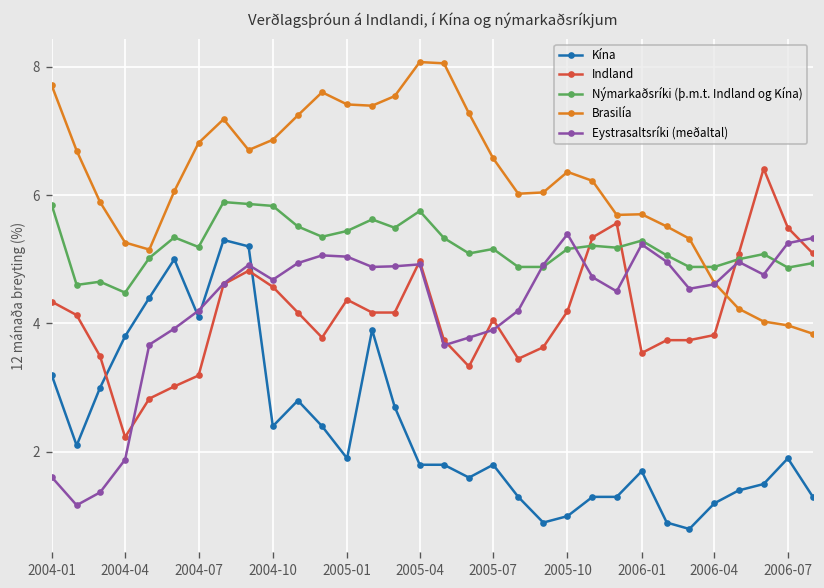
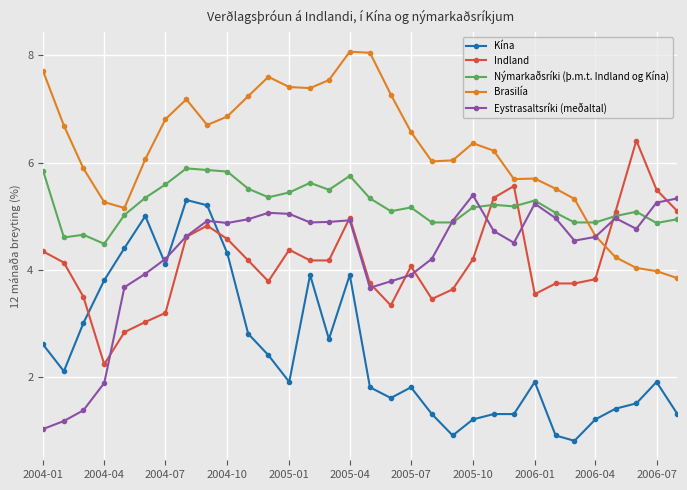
  {
    "Kína": {
-     "2004-01": 3.2,
+     "2004-01": 2.6,
      "2004-04": 3.8,
      "2004-07": 4.1,
-     "2004-10": 2.4,
+     "2004-10": 4.3,
      "2005-01": 1.9,
-     "2005-04": 1.8,
+     "2005-04": 3.9,
      "2005-07": 1.8,
-     "2005-10": 1.0,
-     "2006-01": 1.7,
+     "2005-10": 1.2,
+     "2006-01": 1.9,
      "2006-04": 1.2,
      "2006-07": 1.9
    },
    "Nýmarkaðsríki (þ.m.t. Indland og Kína)": {
      "2004-01": 5.9,
      "2004-04": 4.5,
-     "2004-07": 5.2,
+     "2004-07": 5.6,
      "2004-10": 5.8,
      "2005-01": 5.4,
      "2005-04": 5.8,
      "2005-07": 5.2,
      "2005-10": 5.2,
      "2006-01": 5.3,
      "2006-04": 4.9,
      "2006-07": 4.9
    },
    "Eystrasaltsríki (meðaltal)": {
-     "2004-01": 1.6,
+     "2004-01": 1.0,
      "2004-04": 1.9,
      "2004-07": 4.2,
-     "2004-10": 4.7,
+     "2004-10": 4.9,
      "2005-01": 5.0,
      "2005-04": 4.9,
      "2005-07": 3.9,
      "2005-10": 5.4,
      "2006-01": 5.2,
      "2006-07": 5.3
    }
  }
